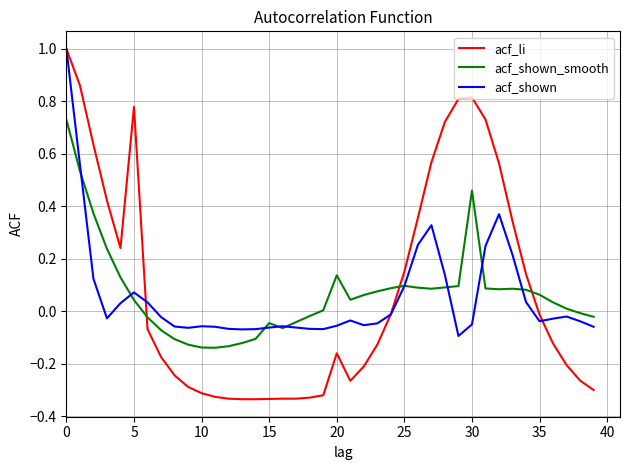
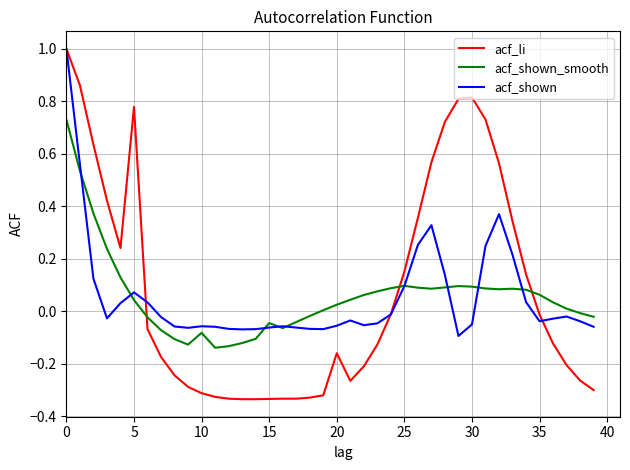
  {
    "acf_li": {
      "5": 0.78,
      "10": -0.31,
      "15": -0.33,
      "20": -0.16,
      "25": 0.15,
      "35": -0.01
    },
    "acf_shown_smooth": {
      "0": 0.73,
      "5": 0.04,
-     "10": -0.14,
+     "10": -0.08,
      "15": -0.05,
-     "20": 0.14,
-     "30": 0.46,
+     "20": 0.03,
+     "30": 0.09,
      "35": 0.06
    },
    "acf_shown": {
      "5": 0.07,
      "10": -0.06,
      "15": -0.06,
      "20": -0.06,
      "30": -0.05,
      "35": -0.04
    }
  }
